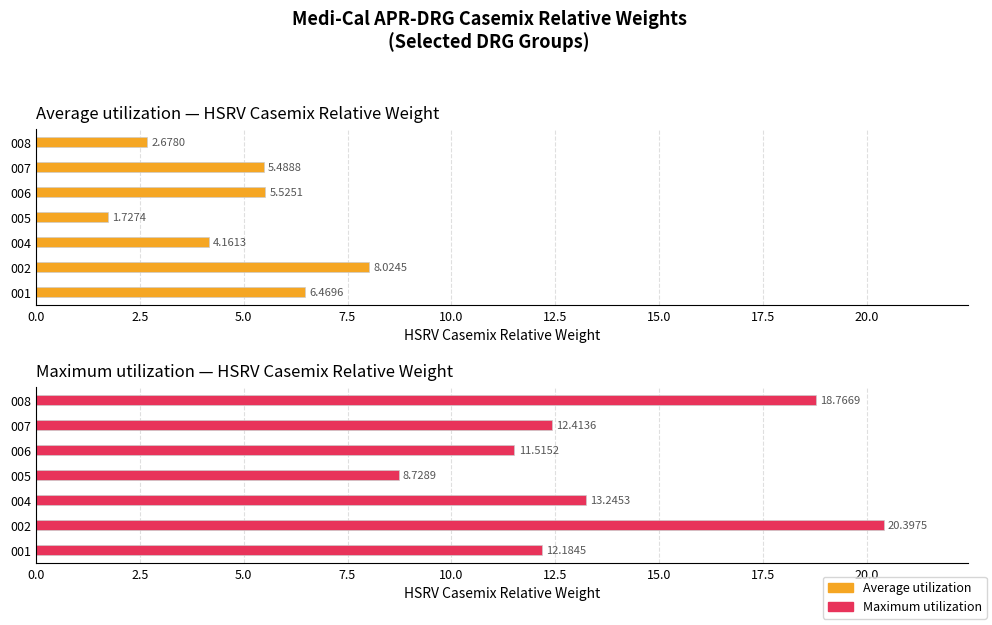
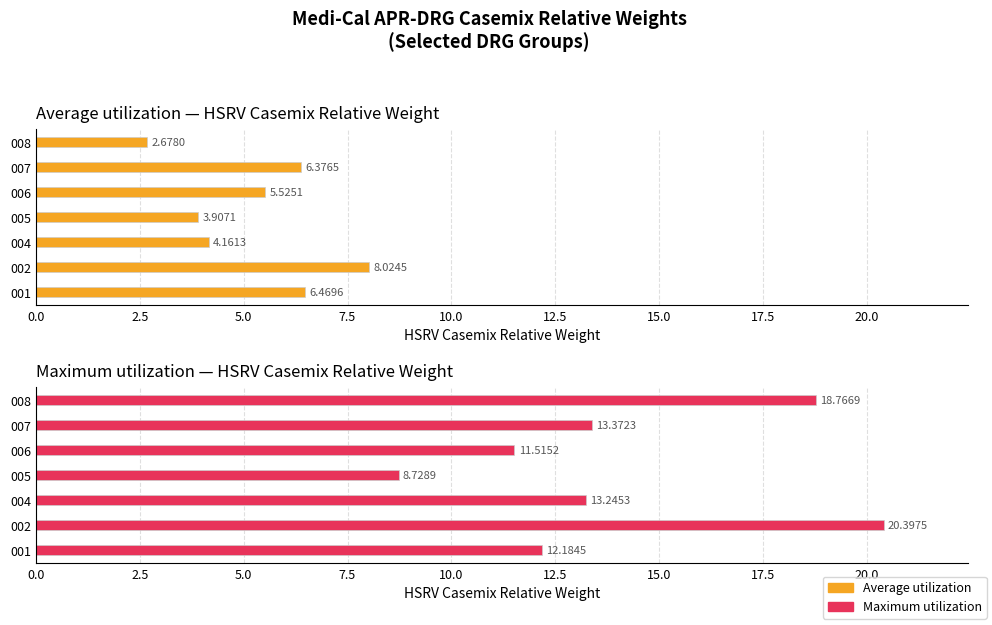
  {
    "Average utilization — HSRV Casemix Relative Weight": {
      "008": 2.6780,
-     "007": 5.4888,
+     "007": 6.3765,
      "006": 5.5251,
-     "005": 1.7274,
+     "005": 3.9071,
      "004": 4.1613,
      "002": 8.0245,
      "001": 6.4696
    },
    "Maximum utilization — HSRV Casemix Relative Weight": {
      "008": 18.7669,
-     "007": 12.4136,
+     "007": 13.3723,
      "006": 11.5152,
      "005": 8.7289,
      "004": 13.2453,
      "002": 20.3975,
      "001": 12.1845
    }
  }
